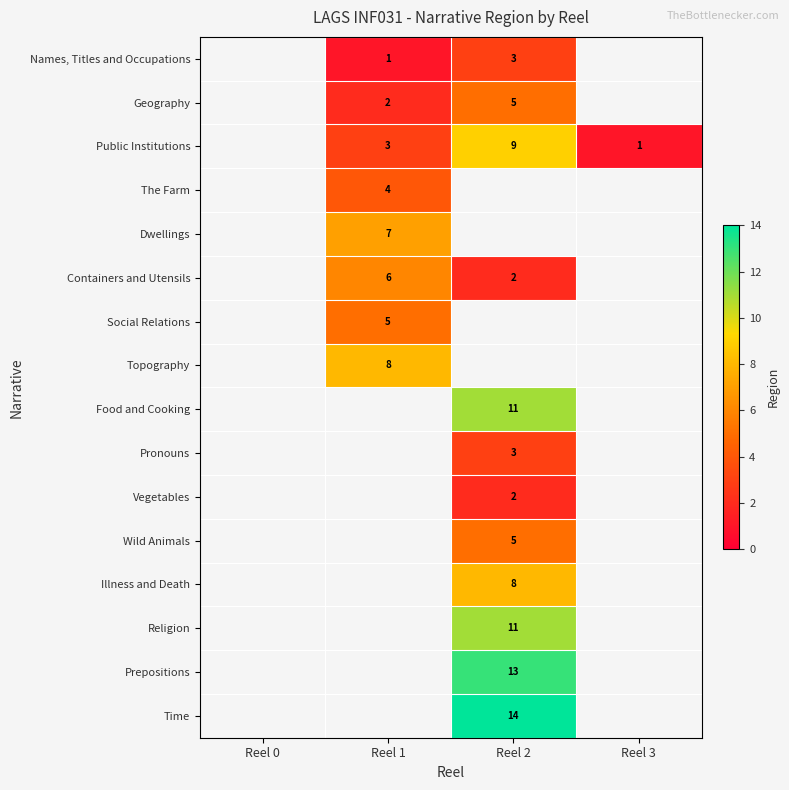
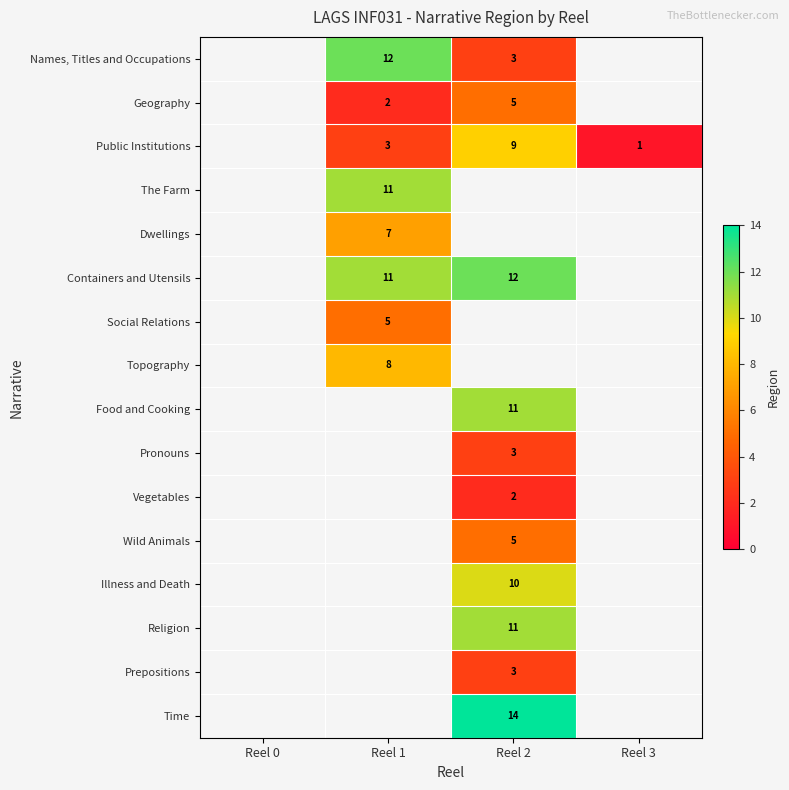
  {
    "Names, Titles and Occupations": {
-     "Reel 1": 1,
+     "Reel 1": 12,
      "Reel 2": 3
    },
    "Geography": {
      "Reel 1": 2,
      "Reel 2": 5
    },
    "Public Institutions": {
      "Reel 1": 3,
      "Reel 2": 9,
      "Reel 3": 1
    },
    "The Farm": {
-     "Reel 1": 4
+     "Reel 1": 11
    },
    "Dwellings": {
      "Reel 1": 7
    },
    "Containers and Utensils": {
-     "Reel 1": 6,
-     "Reel 2": 2
+     "Reel 1": 11,
+     "Reel 2": 12
    },
    "Social Relations": {
      "Reel 1": 5
    },
    "Topography": {
      "Reel 1": 8
    },
    "Food and Cooking": {
      "Reel 2": 11
    },
    "Pronouns": {
      "Reel 2": 3
    },
    "Vegetables": {
      "Reel 2": 2
    },
    "Wild Animals": {
      "Reel 2": 5
    },
    "Illness and Death": {
-     "Reel 2": 8
+     "Reel 2": 10
    },
    "Religion": {
      "Reel 2": 11
    },
    "Prepositions": {
-     "Reel 2": 13
+     "Reel 2": 3
    },
    "Time": {
      "Reel 2": 14
    }
  }
